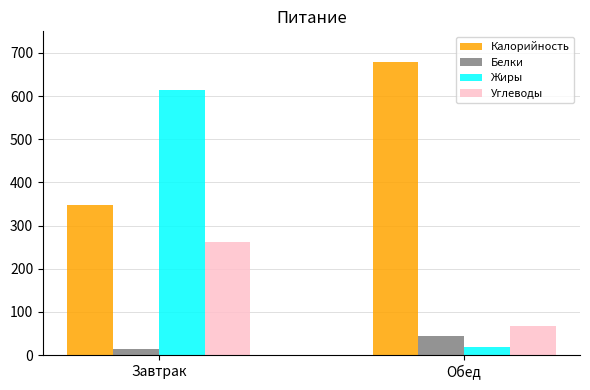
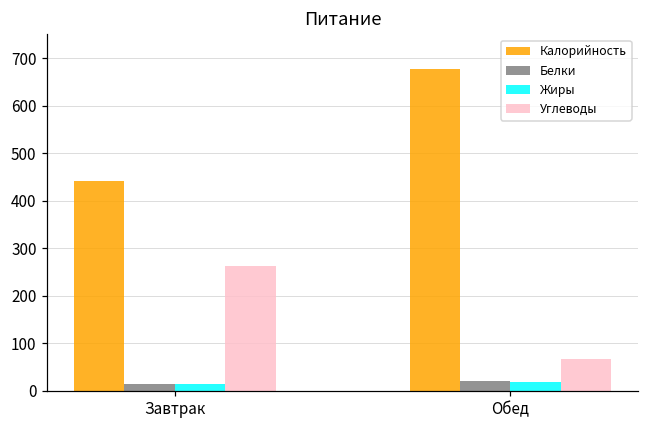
  {
    "Калорийность": {
-     "Завтрак": 350,
+     "Завтрак": 440,
      "Обед": 680
    },
    "Белки": {
      "Завтрак": 10,
-     "Обед": 40
+     "Обед": 20
    },
    "Жиры": {
-     "Завтрак": 610,
+     "Завтрак": 10,
      "Обед": 20
    },
    "Углеводы": {
      "Завтрак": 260,
      "Обед": 70
    }
  }
